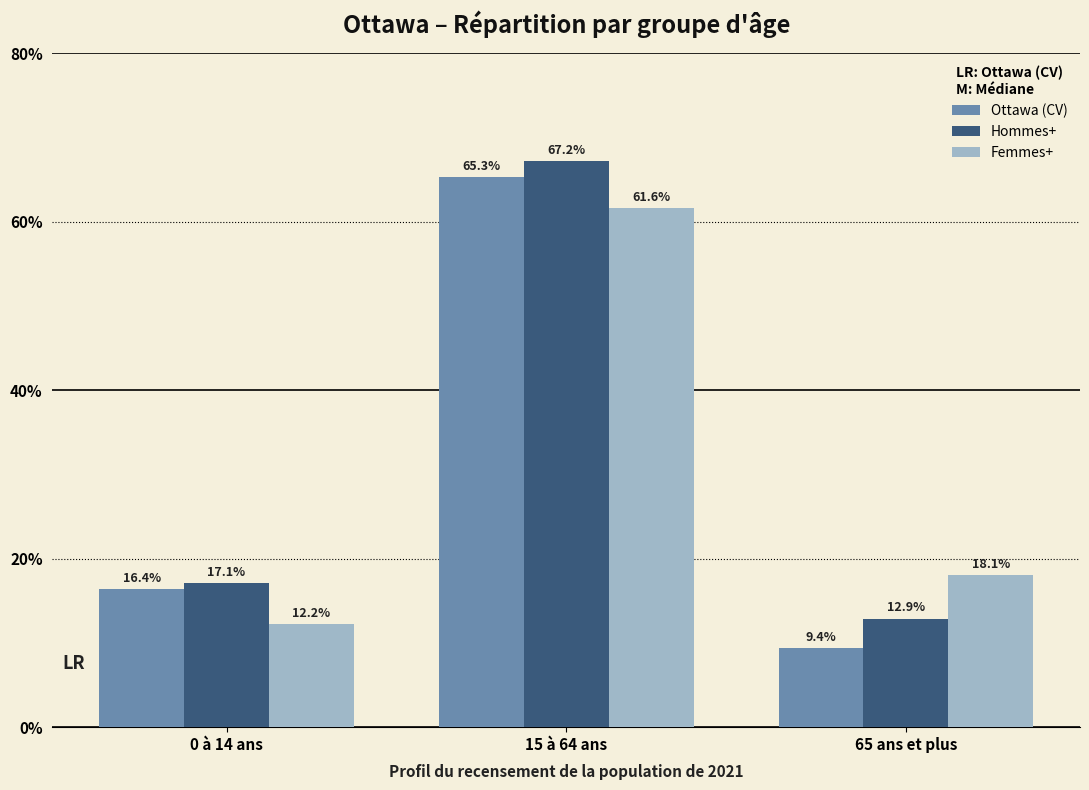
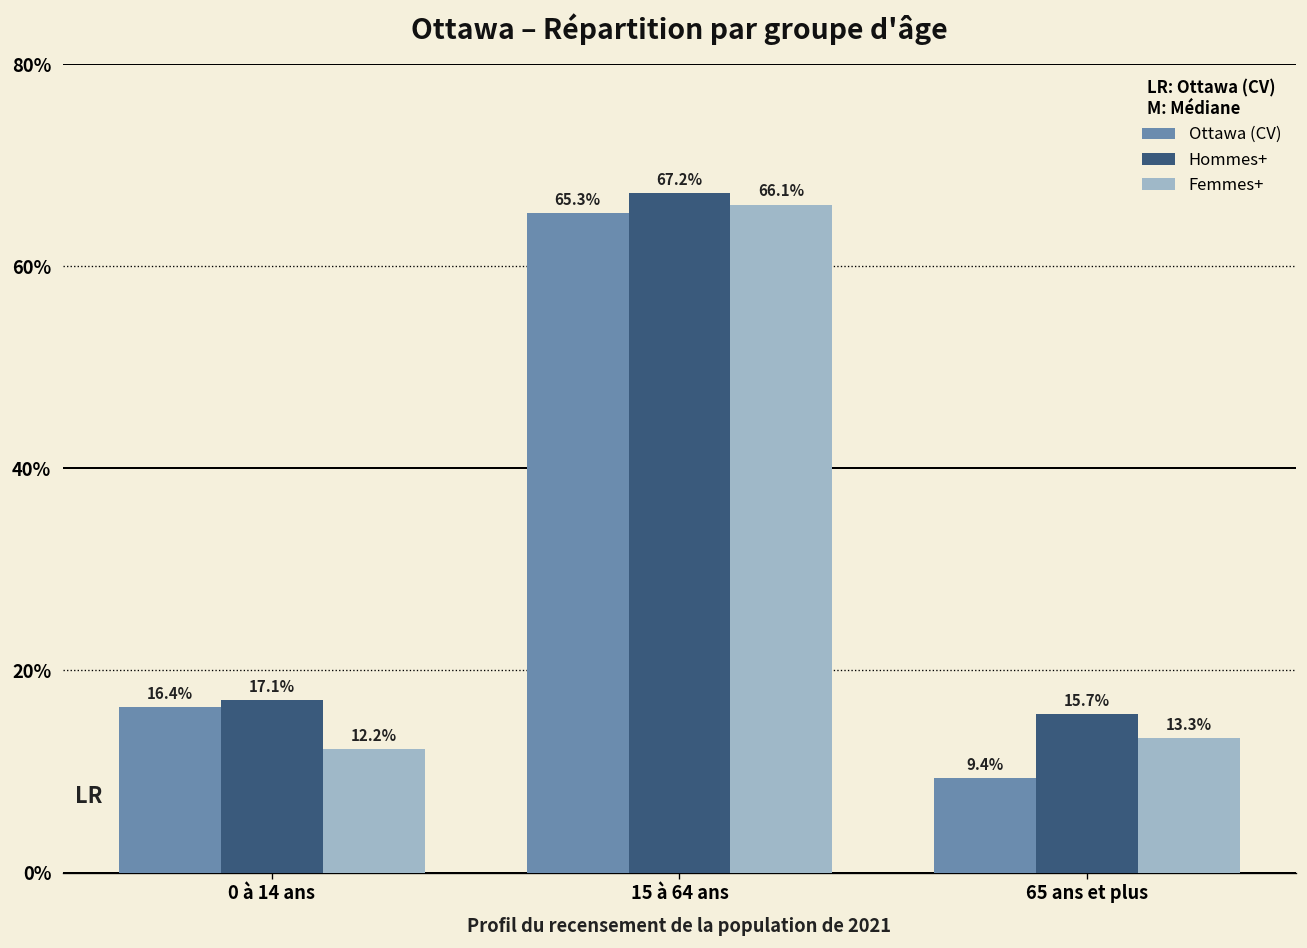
  {
    "Ottawa (CV)": {
      "0 à 14 ans": "16.4%",
      "15 à 64 ans": "65.3%",
      "65 ans et plus": "9.4%"
    },
    "Hommes+": {
      "0 à 14 ans": "17.1%",
      "15 à 64 ans": "67.2%",
-     "65 ans et plus": "12.9%"
+     "65 ans et plus": "15.7%"
    },
    "Femmes+": {
      "0 à 14 ans": "12.2%",
-     "15 à 64 ans": "61.6%",
-     "65 ans et plus": "18.1%"
+     "15 à 64 ans": "66.1%",
+     "65 ans et plus": "13.3%"
    }
  }
